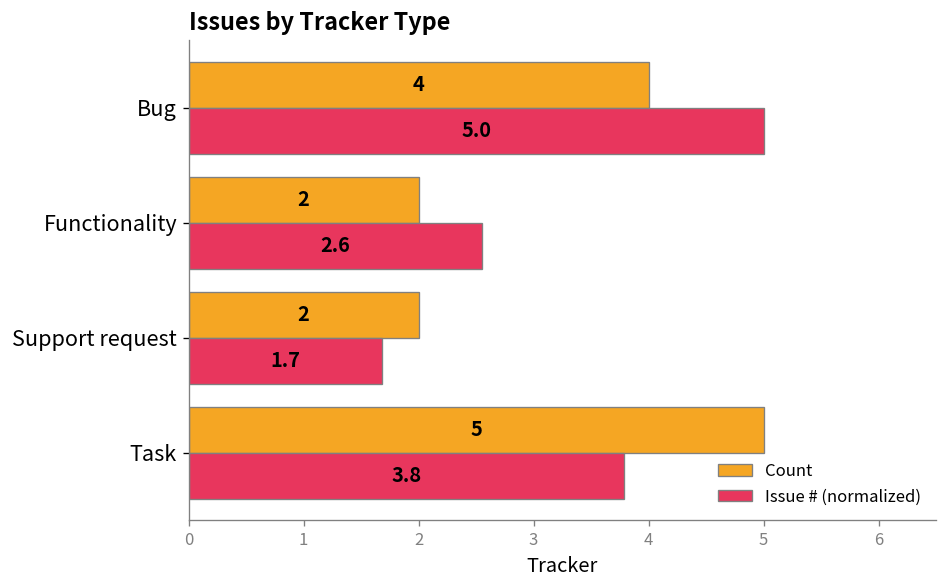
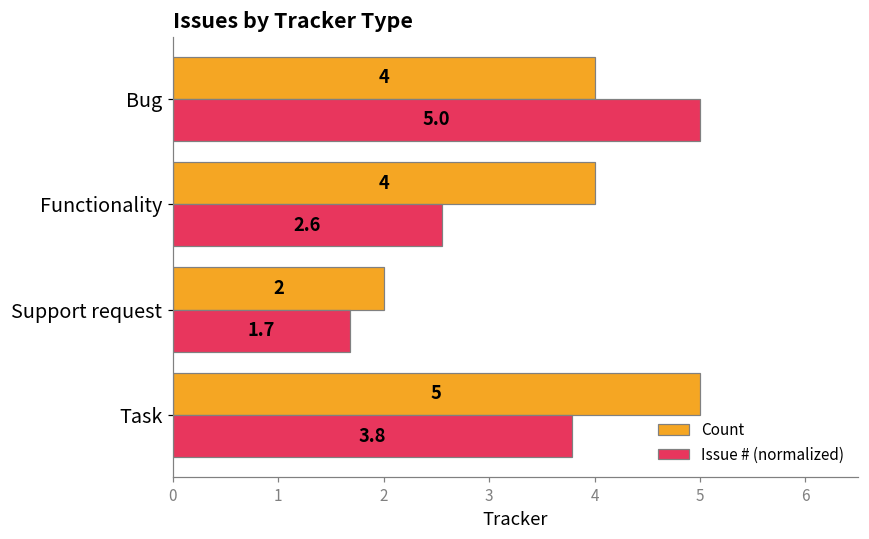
  {
    "Count": {
      "Bug": 4,
-     "Functionality": 2,
+     "Functionality": 4,
      "Support request": 2,
      "Task": 5
    },
    "Issue # (normalized)": {
      "Bug": 5.0,
      "Functionality": 2.6,
      "Support request": 1.7,
      "Task": 3.8
    }
  }
